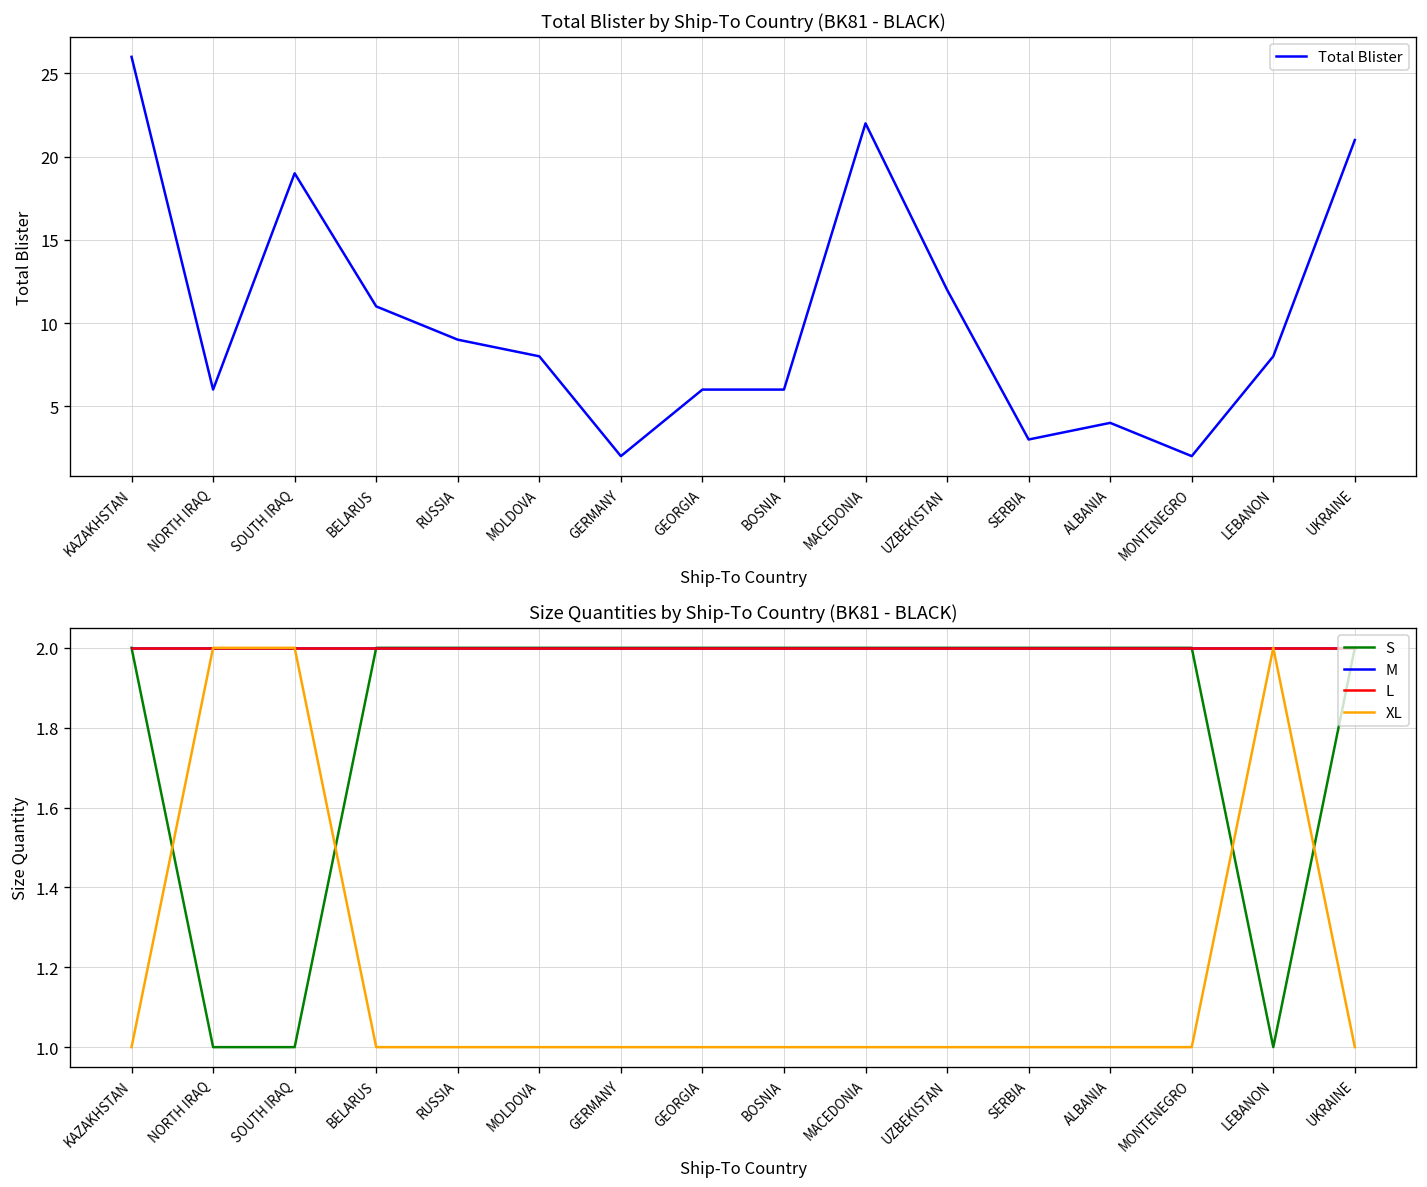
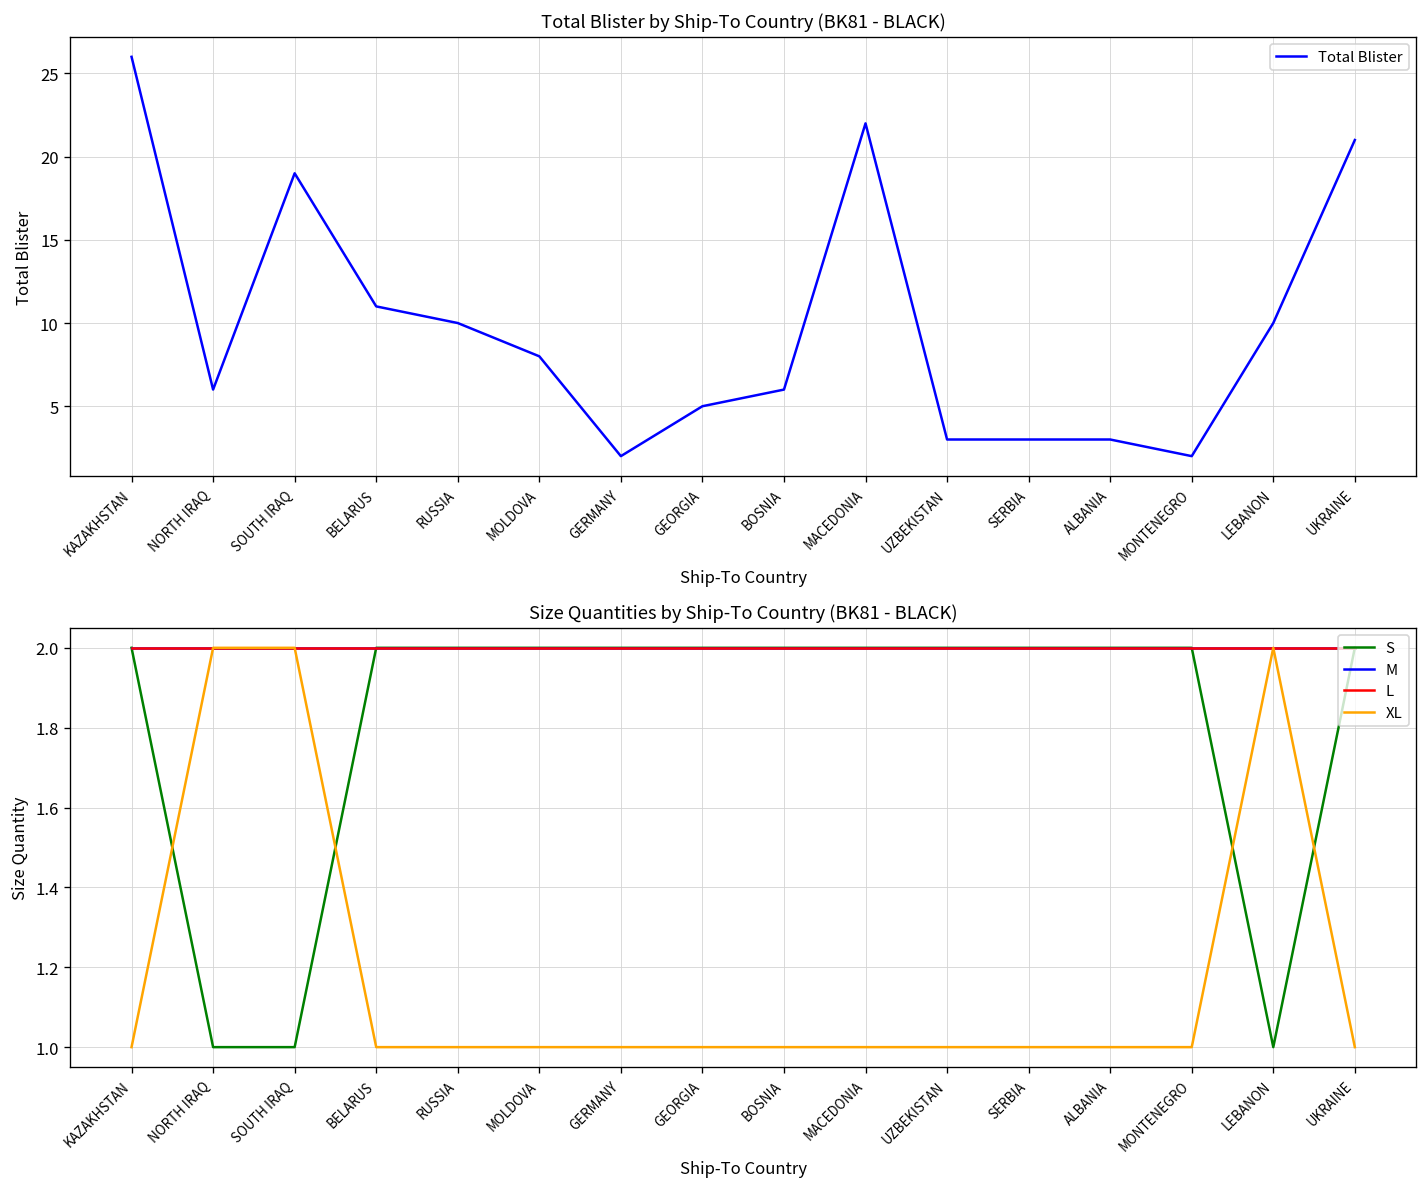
  {
    "Total Blister by Ship-To Country (BK81 - BLACK)": {
      "KAZAKHSTAN": 26,
      "NORTH IRAQ": 6,
      "SOUTH IRAQ": 19,
      "BELARUS": 11,
-     "RUSSIA": 9,
+     "RUSSIA": 10,
      "MOLDOVA": 8,
      "GERMANY": 2,
-     "GEORGIA": 6,
+     "GEORGIA": 5,
      "BOSNIA": 6,
      "MACEDONIA": 22,
-     "UZBEKISTAN": 12,
+     "UZBEKISTAN": 3,
      "SERBIA": 3,
-     "ALBANIA": 4,
+     "ALBANIA": 3,
      "MONTENEGRO": 2,
-     "LEBANON": 8,
+     "LEBANON": 10,
      "UKRAINE": 21
    },
    "Size Quantities by Ship-To Country (BK81 - BLACK)": {
      "S": {
        "NORTH IRAQ": 1.00,
        "SOUTH IRAQ": 1.00,
        "LEBANON": 1.00
      },
      "XL": {
        "KAZAKHSTAN": 1.00,
        "BELARUS": 1.00,
        "RUSSIA": 1.00,
        "MOLDOVA": 1.00,
        "GERMANY": 1.00,
        "GEORGIA": 1.00,
        "BOSNIA": 1.00,
        "MACEDONIA": 1.00,
        "UZBEKISTAN": 1.00,
        "SERBIA": 1.00,
        "ALBANIA": 1.00,
        "MONTENEGRO": 1.00,
        "UKRAINE": 1.00
      }
    }
  }
